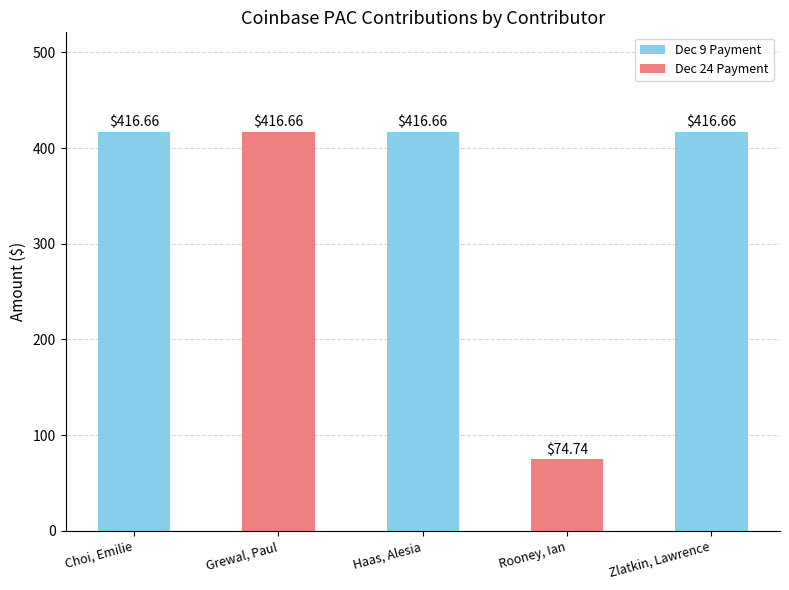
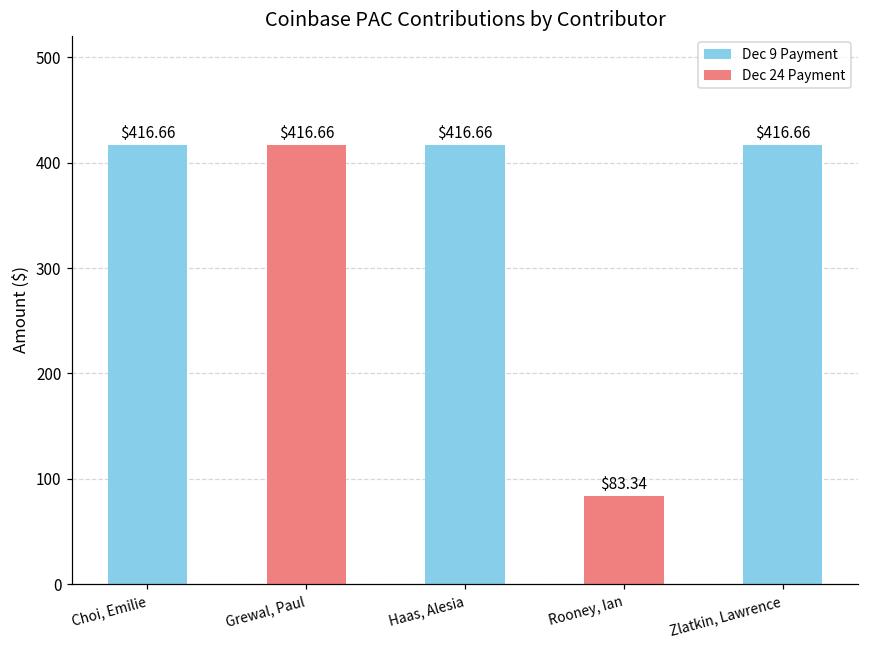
  {
    "Choi, Emilie": "$416.66",
    "Grewal, Paul": "$416.66",
    "Haas, Alesia": "$416.66",
-   "Rooney, Ian": "$74.74",
+   "Rooney, Ian": "$83.34",
    "Zlatkin, Lawrence": "$416.66"
  }
